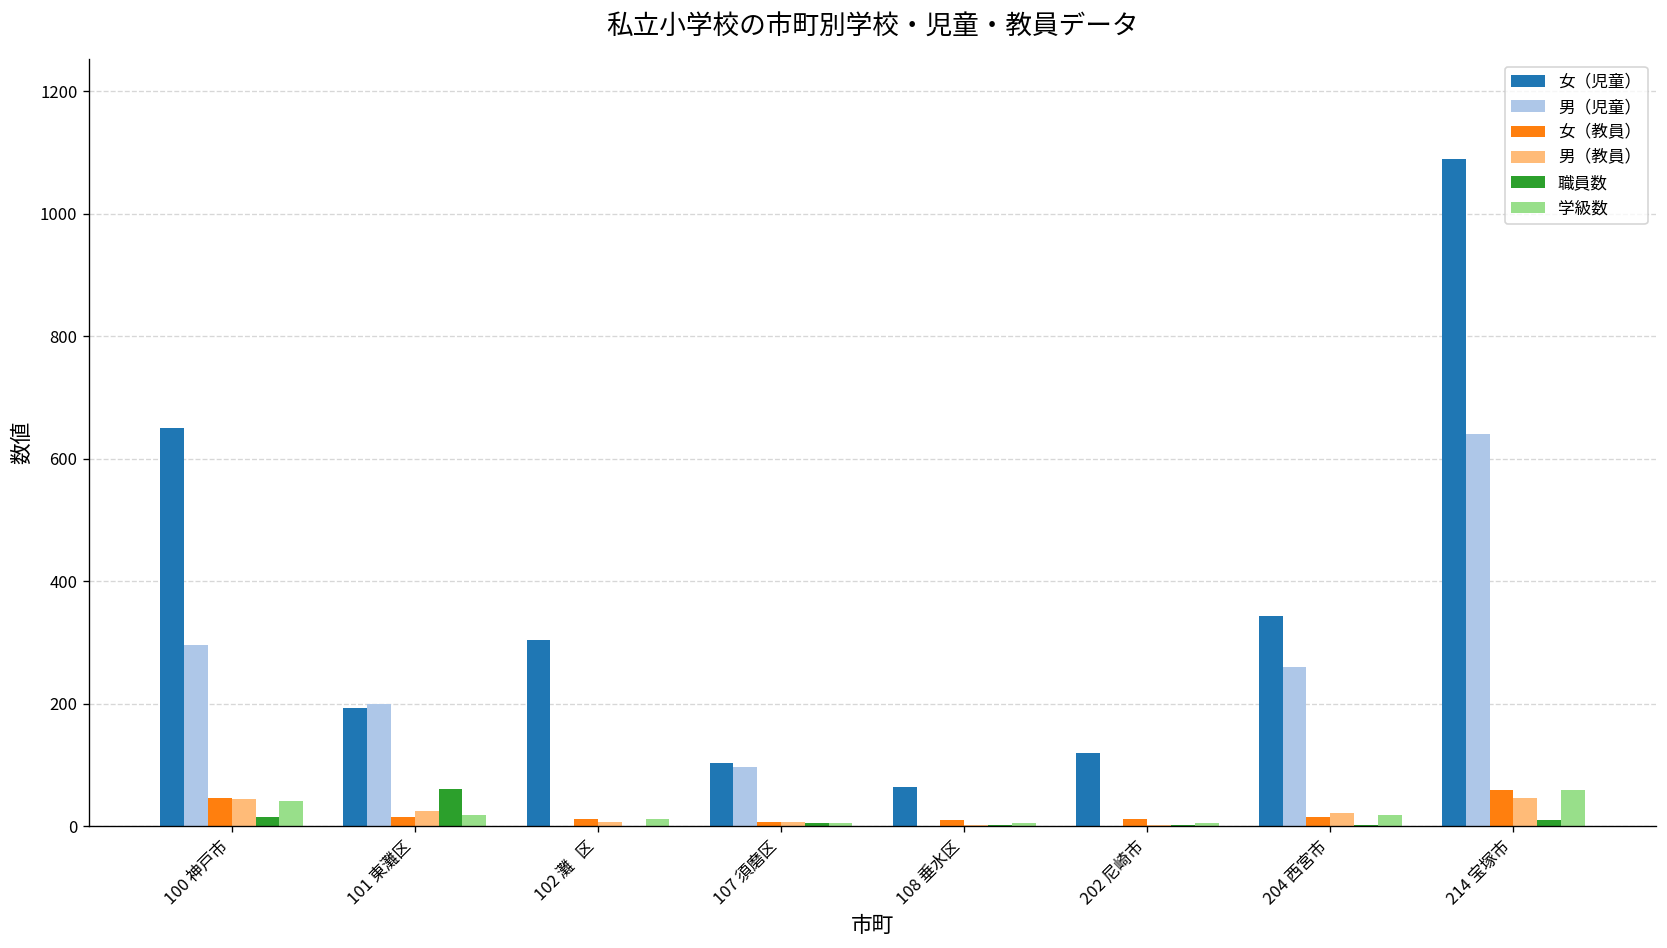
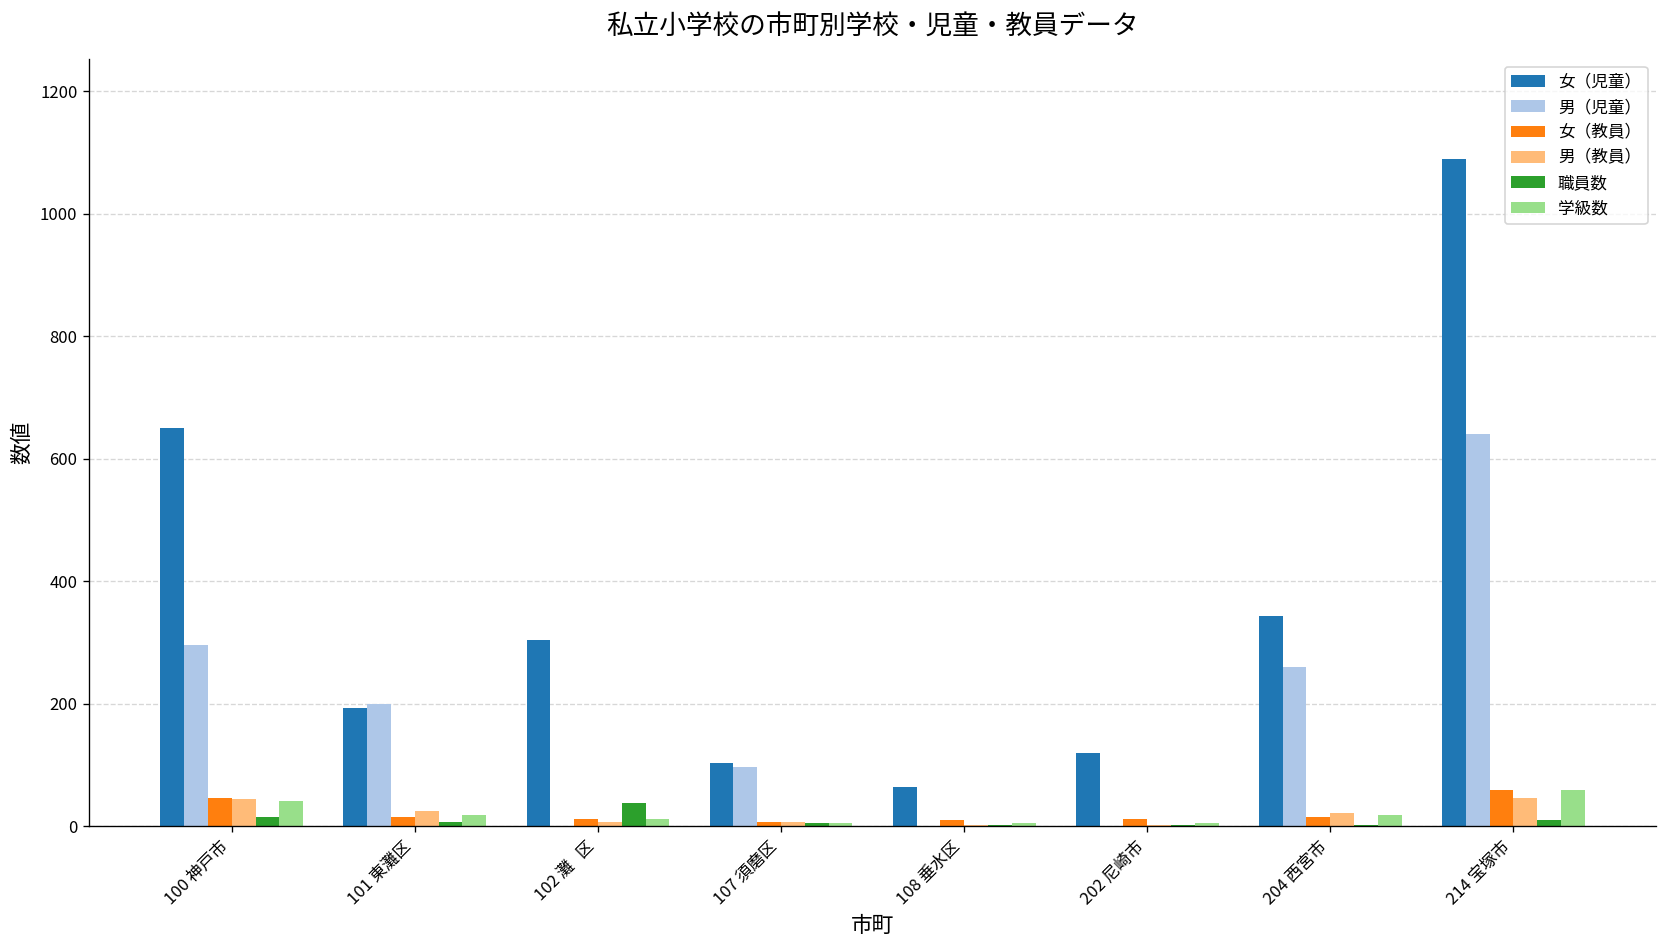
  {
    "女（児童）": {
      "100 神戸市": 650,
      "101 東灘区": 190,
      "102 灘 区": 300,
      "107 須磨区": 100,
      "108 垂水区": 70,
      "202 尼崎市": 120,
      "204 西宮市": 340,
      "214 宝塚市": 1090
    },
    "男（児童）": {
      "100 神戸市": 300,
      "101 東灘区": 200,
      "102 灘 区": 0,
      "107 須磨区": 100,
      "108 垂水区": 0,
      "202 尼崎市": 0,
      "204 西宮市": 260,
      "214 宝塚市": 640
    },
    "女（教員）": {
      "100 神戸市": 50,
      "101 東灘区": 20,
      "102 灘 区": 10,
      "107 須磨区": 10,
      "108 垂水区": 10,
      "202 尼崎市": 10,
      "204 西宮市": 20,
      "214 宝塚市": 60
    },
    "男（教員）": {
      "100 神戸市": 50,
      "101 東灘区": 30,
      "102 灘 区": 10,
      "107 須磨区": 10,
      "204 西宮市": 20,
      "214 宝塚市": 50
    },
    "職員数": {
      "100 神戸市": 20,
-     "101 東灘区": 60,
-     "102 灘 区": 0,
+     "101 東灘区": 10,
+     "102 灘 区": 40,
      "107 須磨区": 10,
      "214 宝塚市": 10
    },
    "学級数": {
      "100 神戸市": 40,
      "101 東灘区": 20,
      "102 灘 区": 10,
      "107 須磨区": 10,
      "108 垂水区": 10,
      "202 尼崎市": 10,
      "204 西宮市": 20,
      "214 宝塚市": 60
    }
  }
